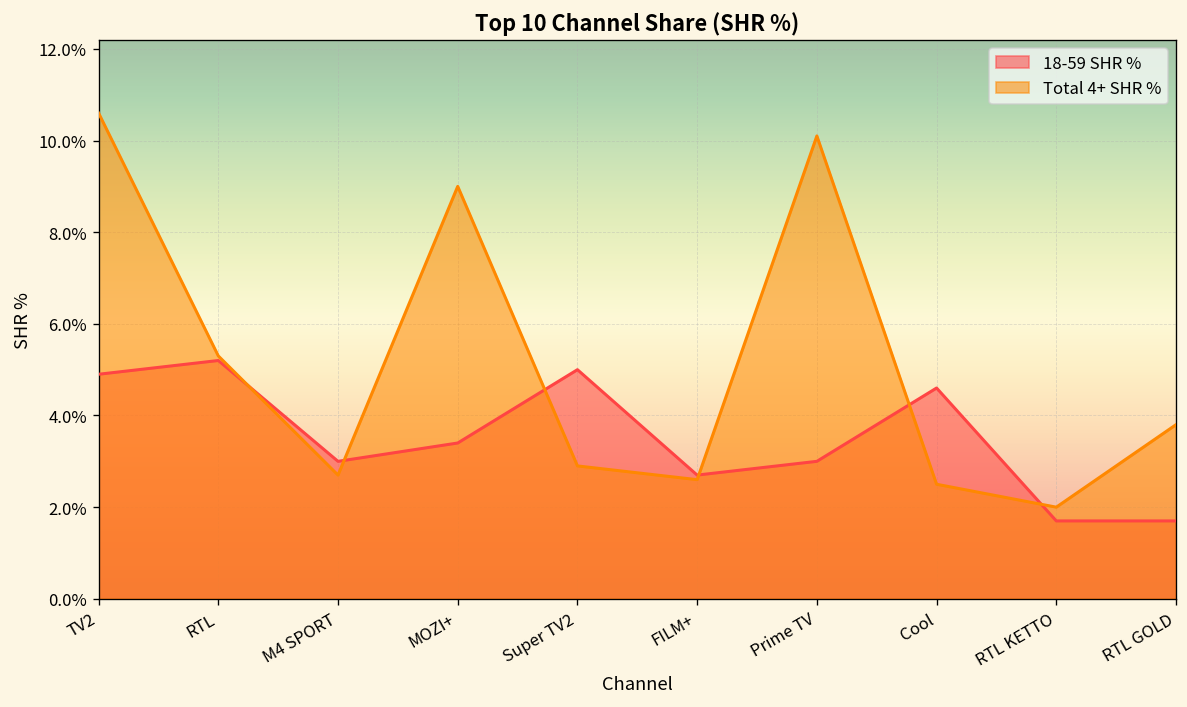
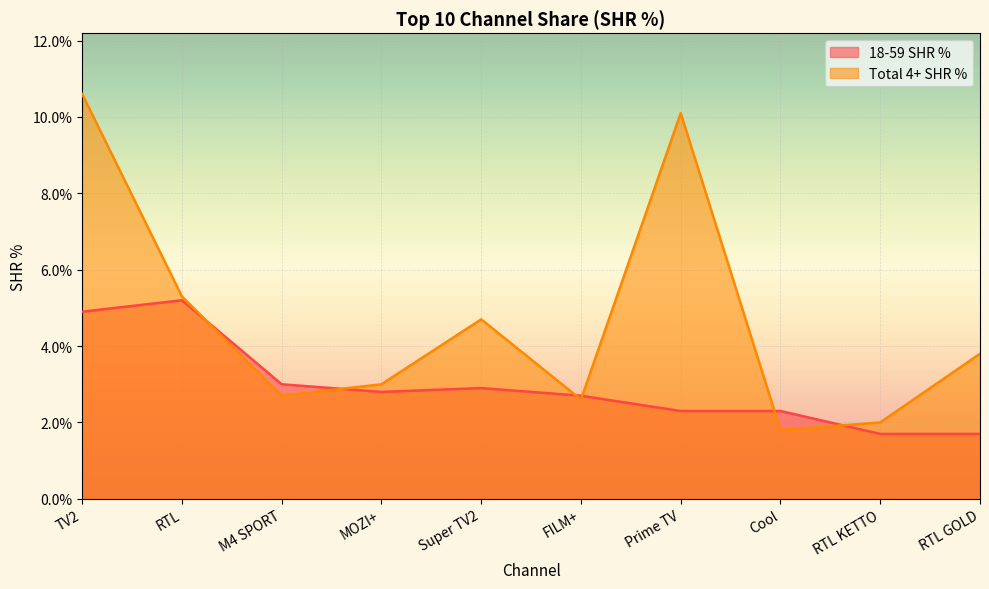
  {
    "18-59 SHR %": {
      "TV2": "4.9%",
      "RTL": "5.2%",
      "M4 SPORT": "3.0%",
-     "MOZI+": "3.4%",
-     "Super TV2": "5.0%",
+     "MOZI+": "2.8%",
+     "Super TV2": "2.9%",
      "FILM+": "2.7%",
-     "Prime TV": "3.0%",
-     "Cool": "4.6%",
+     "Prime TV": "2.3%",
+     "Cool": "2.3%",
      "RTL KETTO": "1.7%",
      "RTL GOLD": "1.7%"
    },
    "Total 4+ SHR %": {
      "TV2": "10.6%",
      "RTL": "5.3%",
      "M4 SPORT": "2.7%",
-     "MOZI+": "9%",
-     "Super TV2": "2.9%",
+     "MOZI+": "3%",
+     "Super TV2": "4.7%",
      "FILM+": "2.6%",
      "Prime TV": "10.1%",
-     "Cool": "2.5%",
+     "Cool": "1.8%",
      "RTL KETTO": "2.0%",
      "RTL GOLD": "3.8%"
    }
  }
